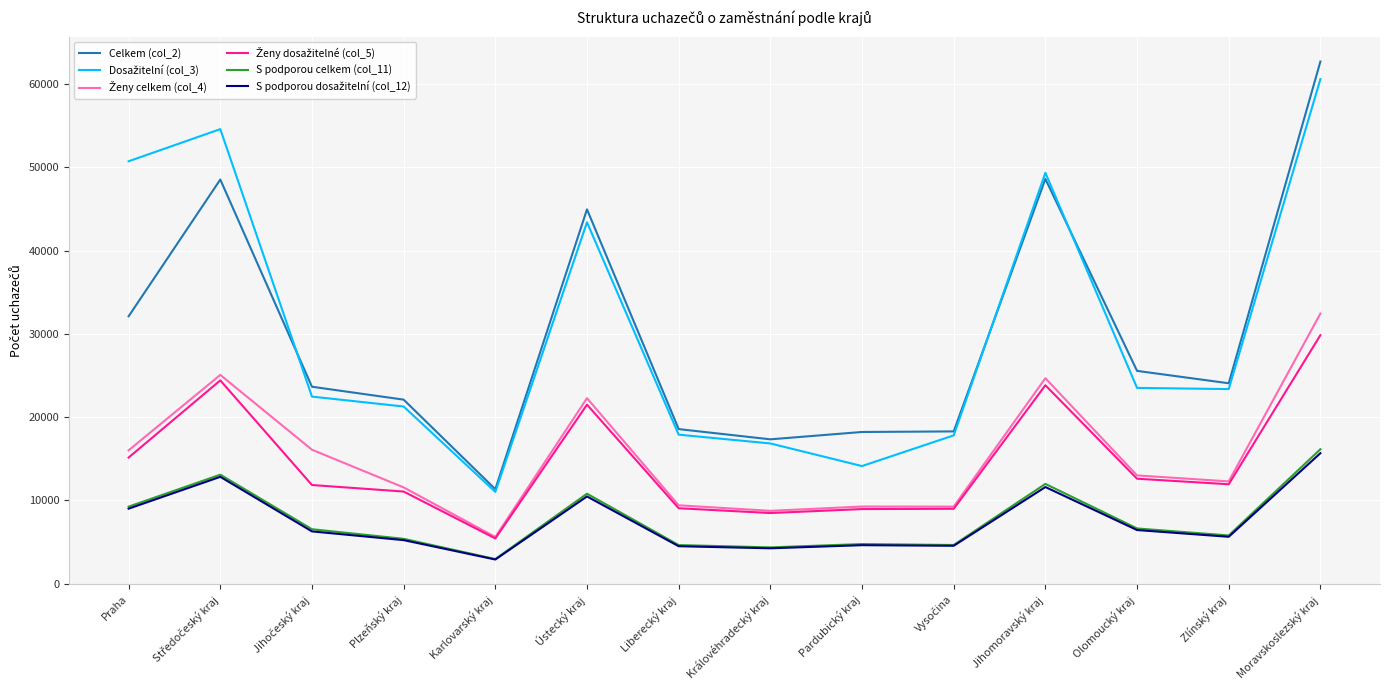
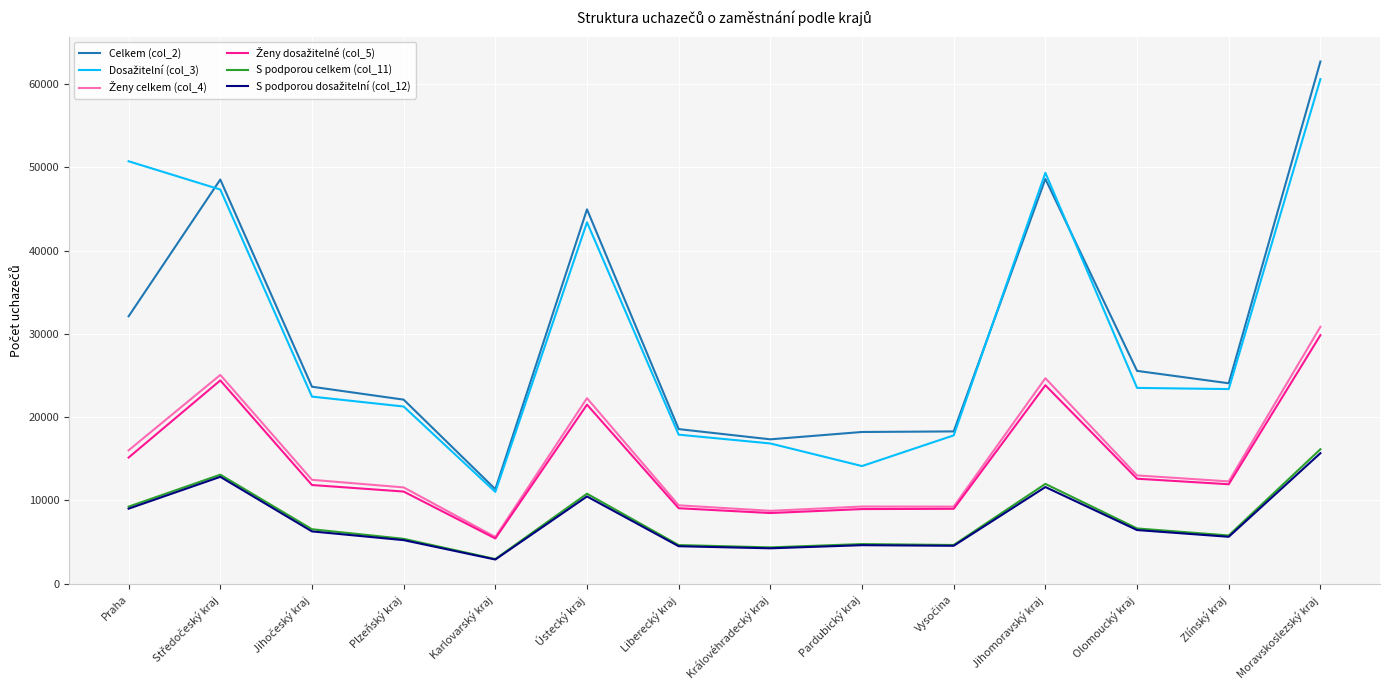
  {
    "Celkem (col_2)": {
      "Praha": 32000,
      "Středočeský kraj": 49000,
      "Jihočeský kraj": 24000,
      "Plzeňský kraj": 22000,
      "Karlovarský kraj": 11000,
      "Ústecký kraj": 45000,
      "Liberecký kraj": 19000,
      "Královéhradecký kraj": 17000,
      "Pardubický kraj": 18000,
      "Vysočina": 18000,
      "Jihomoravský kraj": 49000,
      "Olomoucký kraj": 26000,
      "Zlínský kraj": 24000,
      "Moravskoslezský kraj": 63000
    },
    "Dosažitelní (col_3)": {
      "Praha": 51000,
-     "Středočeský kraj": 55000,
+     "Středočeský kraj": 47000,
      "Jihočeský kraj": 22000,
      "Plzeňský kraj": 21000,
      "Karlovarský kraj": 11000,
      "Ústecký kraj": 43000,
      "Liberecký kraj": 18000,
      "Královéhradecký kraj": 17000,
      "Pardubický kraj": 14000,
      "Vysočina": 18000,
      "Jihomoravský kraj": 49000,
      "Olomoucký kraj": 24000,
      "Zlínský kraj": 23000,
      "Moravskoslezský kraj": 61000
    },
    "Ženy celkem (col_4)": {
      "Praha": 16000,
      "Středočeský kraj": 25000,
-     "Jihočeský kraj": 16000,
+     "Jihočeský kraj": 12000,
      "Plzeňský kraj": 12000,
      "Ústecký kraj": 22000,
      "Liberecký kraj": 9000,
      "Pardubický kraj": 9000,
      "Jihomoravský kraj": 25000,
      "Olomoucký kraj": 13000,
      "Zlínský kraj": 12000,
-     "Moravskoslezský kraj": 32000
+     "Moravskoslezský kraj": 31000
    },
    "Ženy dosažitelné (col_5)": {
      "Praha": 15000,
      "Středočeský kraj": 24000,
      "Jihočeský kraj": 12000,
      "Plzeňský kraj": 11000,
      "Ústecký kraj": 21000,
      "Liberecký kraj": 9000,
      "Pardubický kraj": 9000,
      "Jihomoravský kraj": 24000,
      "Olomoucký kraj": 13000,
      "Zlínský kraj": 12000,
      "Moravskoslezský kraj": 30000
    },
    "S podporou celkem (col_11)": {
      "Ústecký kraj": 11000,
      "Jihomoravský kraj": 12000,
      "Moravskoslezský kraj": 16000
    },
    "S podporou dosažitelní (col_12)": {
      "Ústecký kraj": 10000,
      "Jihomoravský kraj": 12000,
      "Moravskoslezský kraj": 16000
    }
  }
